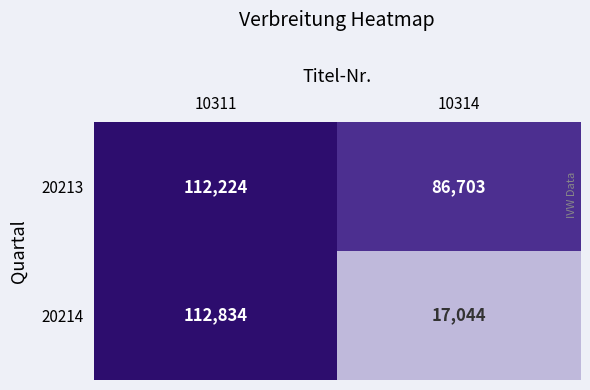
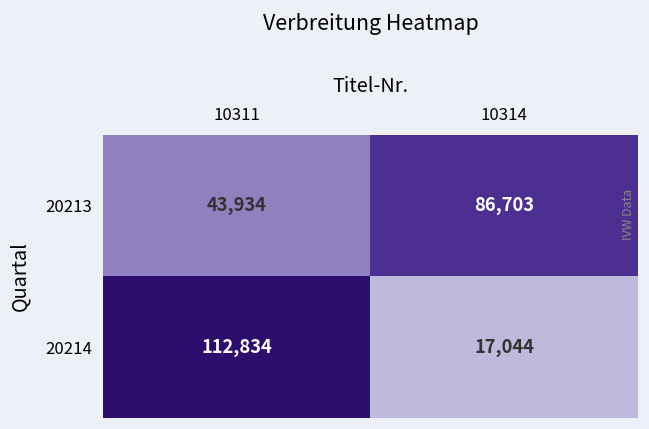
  {
    "20213": {
-     "10311": "112,224",
+     "10311": "43,934",
      "10314": "86,703"
    },
    "20214": {
      "10311": "112,834",
      "10314": "17,044"
    }
  }
